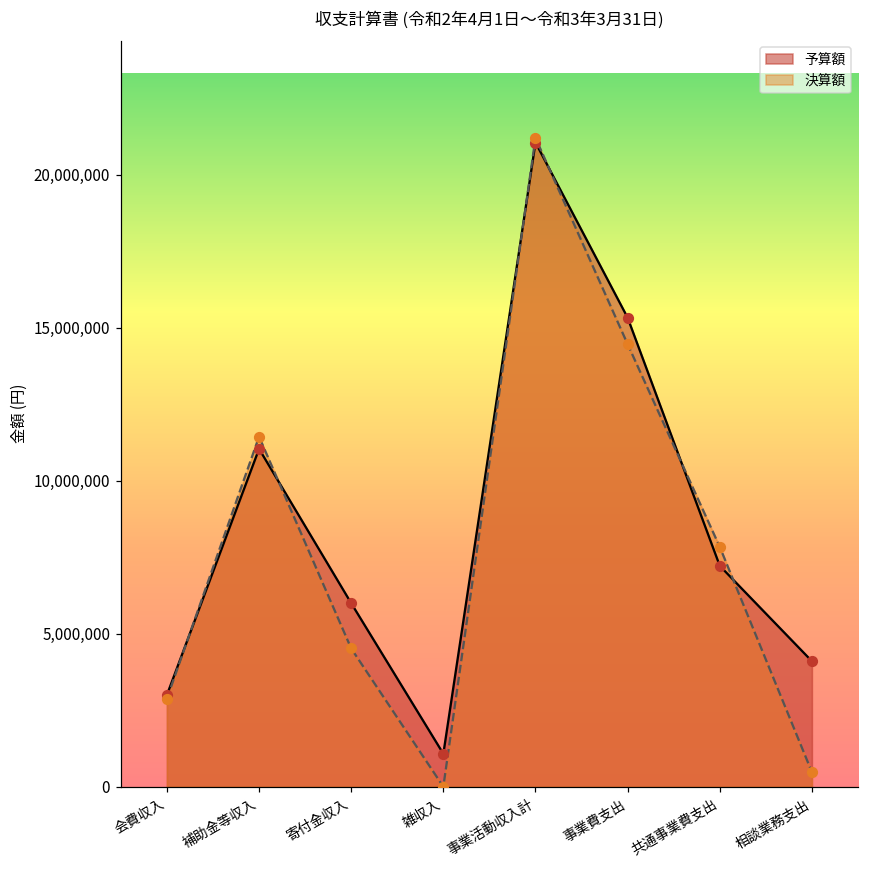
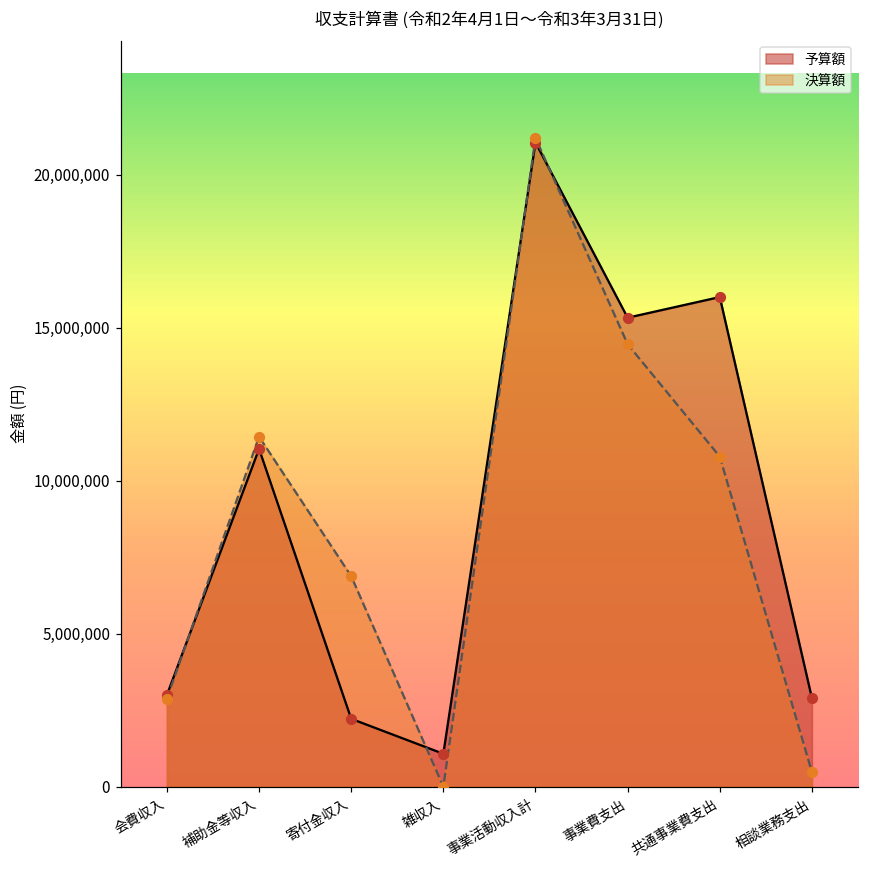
  {
    "予算額": {
      "会費収入": "3,000,000",
      "補助金等収入": "11,000,000",
-     "寄付金収入": "6,000,000",
+     "寄付金収入": "2,200,000",
      "雑収入": "1,100,000",
      "事業活動収入計": "21,100,000",
      "事業費支出": "15,300,000",
-     "共通事業費支出": "7,200,000",
-     "相談業務支出": "4,100,000"
+     "共通事業費支出": "16,000,000",
+     "相談業務支出": "2,900,000"
    },
    "決算額": {
      "会費収入": "2,900,000",
      "補助金等収入": "11,400,000",
-     "寄付金収入": "4,500,000",
+     "寄付金収入": "6,900,000",
      "雑収入": "0",
      "事業活動収入計": "21,200,000",
      "事業費支出": "14,500,000",
-     "共通事業費支出": "7,800,000",
+     "共通事業費支出": "10,800,000",
      "相談業務支出": "500,000"
    }
  }
